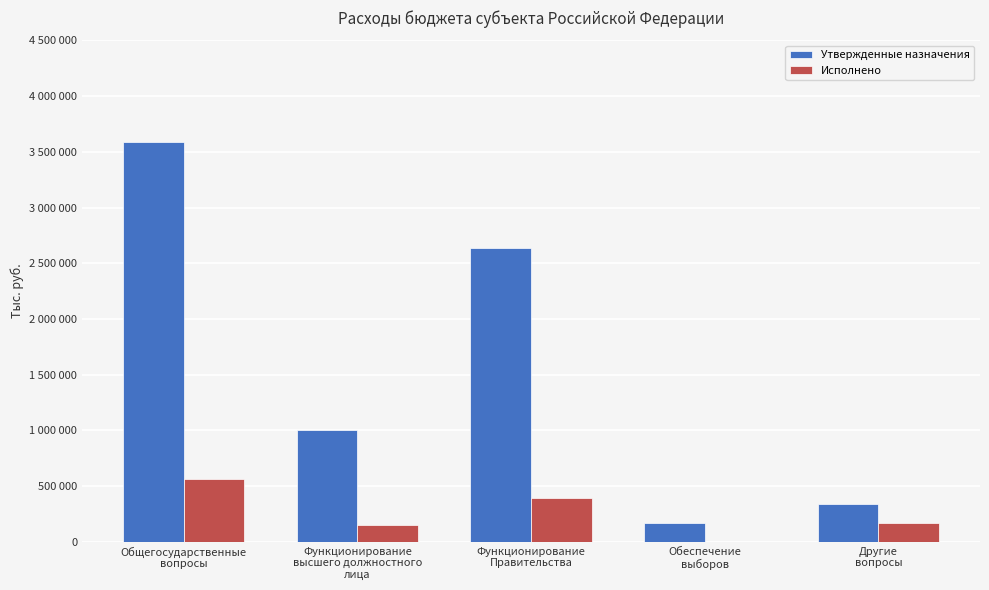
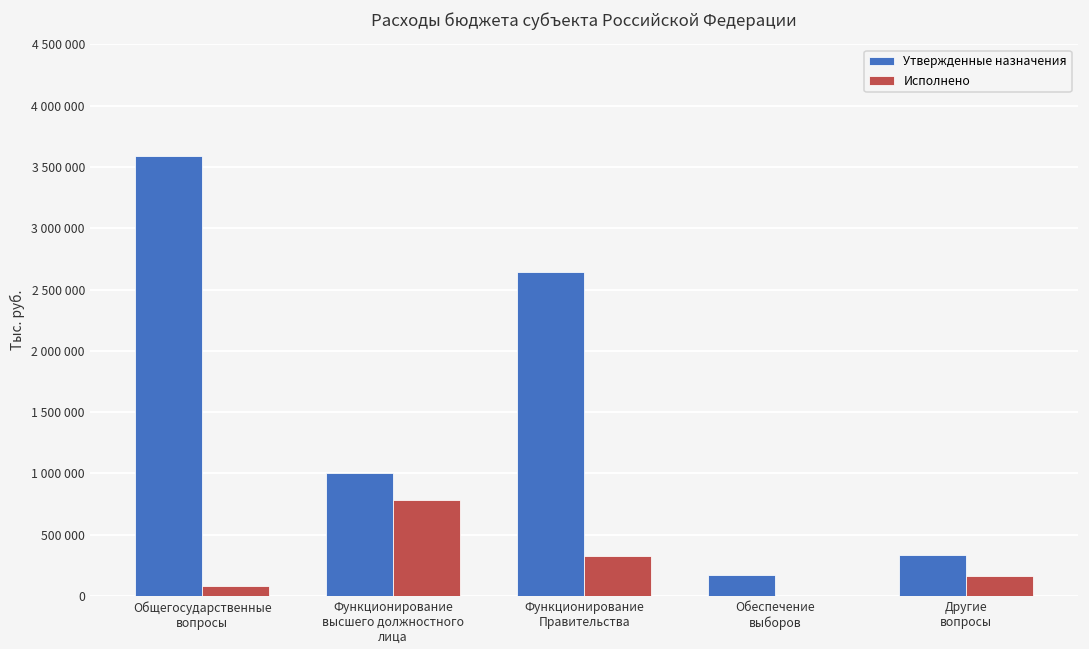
  {
    "Утвержденные назначения": {
      "Общегосударственные вопросы": 3590000,
      "Функционирование высшего должностного лица": 1000000,
      "Функционирование Правительства": 2640000,
      "Обеспечение выборов": 170000,
      "Другие вопросы": 340000
    },
    "Исполнено": {
-     "Общегосударственные вопросы": 560000,
-     "Функционирование высшего должностного лица": 150000,
-     "Функционирование Правительства": 400000,
+     "Общегосударственные вопросы": 80000,
+     "Функционирование высшего должностного лица": 790000,
+     "Функционирование Правительства": 320000,
      "Обеспечение выборов": 0,
      "Другие вопросы": 160000
    }
  }
